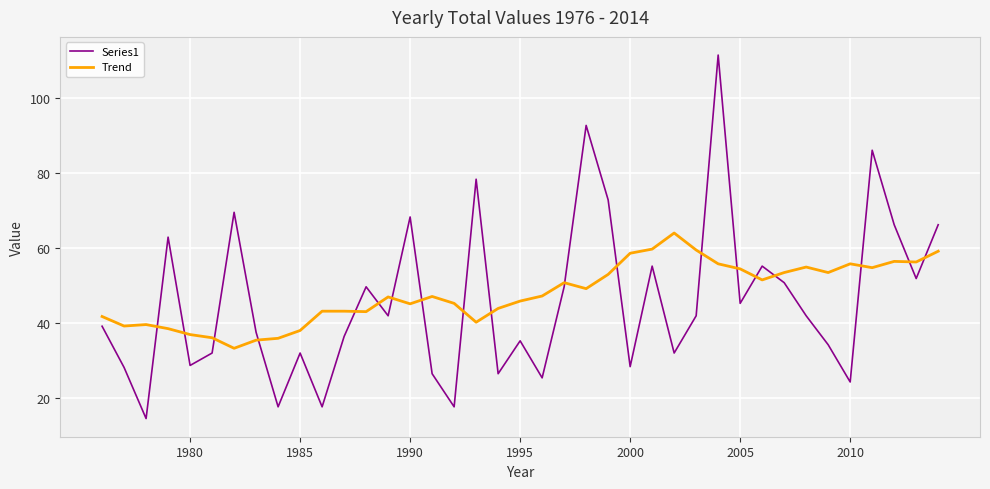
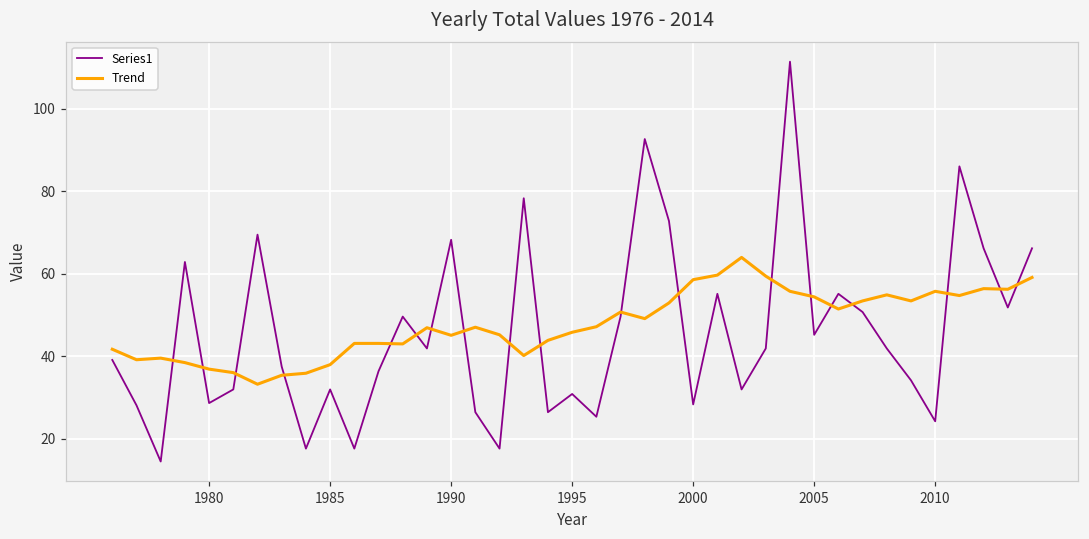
  {
    "Series1": {
      "1980": 29,
      "1985": 32,
      "1990": 68,
-     "1995": 35,
+     "1995": 31,
      "2000": 28,
      "2005": 45,
      "2010": 24
    },
    "Trend": {
      "1980": 37,
      "1985": 38,
      "1990": 45,
      "1995": 46,
      "2000": 59,
      "2005": 54,
      "2010": 56
    }
  }
